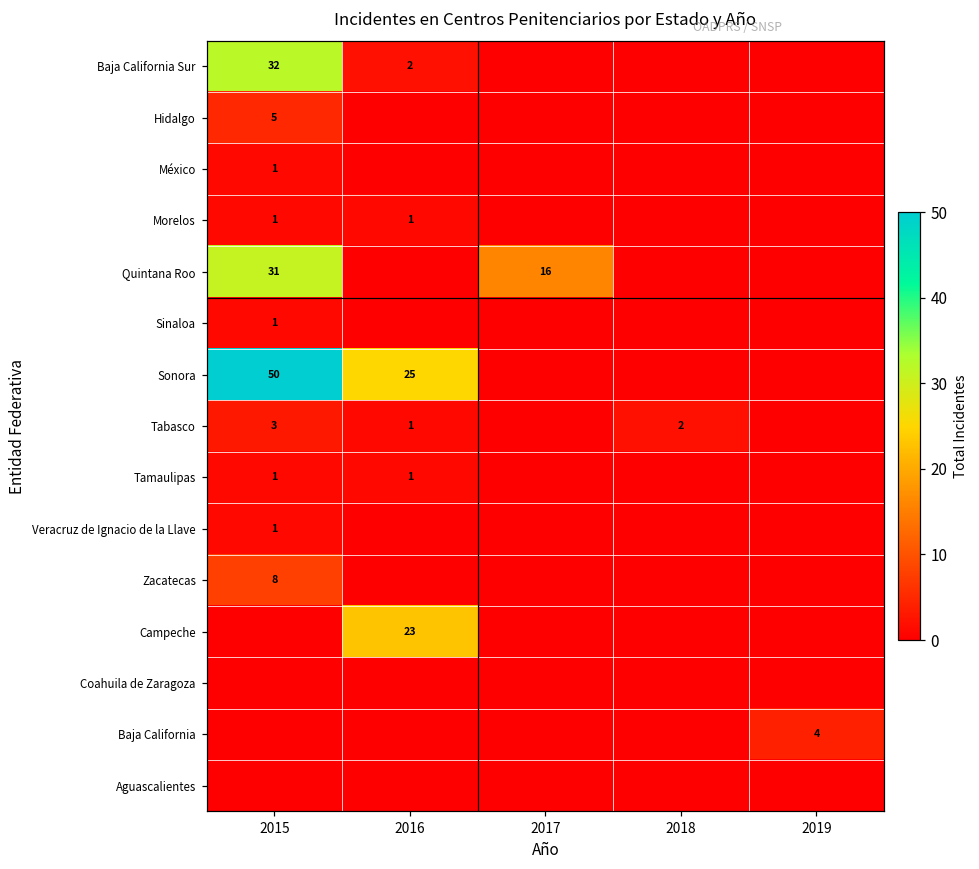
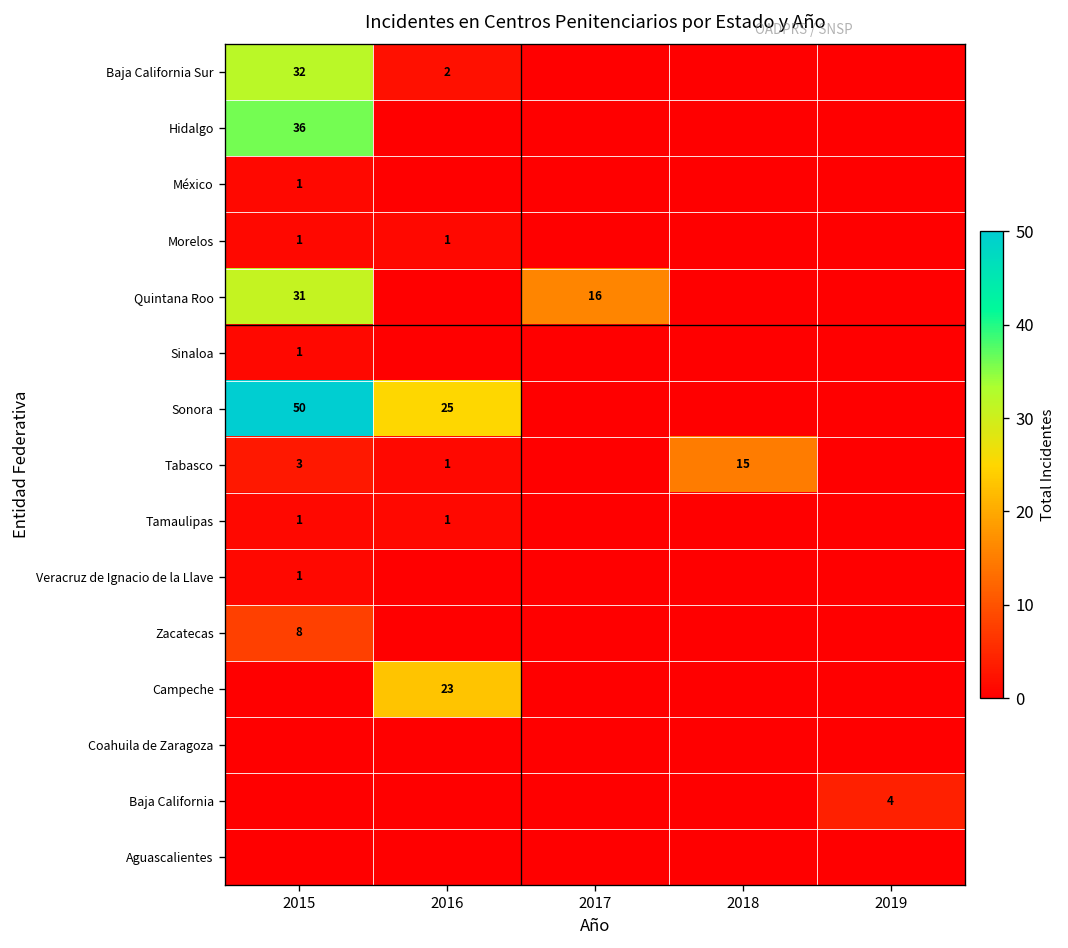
  {
    "Baja California Sur": {
      "2015": 32,
      "2016": 2
    },
    "Hidalgo": {
-     "2015": 5
+     "2015": 36
    },
    "México": {
      "2015": 1
    },
    "Morelos": {
      "2015": 1,
      "2016": 1
    },
    "Quintana Roo": {
      "2015": 31,
      "2017": 16
    },
    "Sinaloa": {
      "2015": 1
    },
    "Sonora": {
      "2015": 50,
      "2016": 25
    },
    "Tabasco": {
      "2015": 3,
      "2016": 1,
-     "2018": 2
+     "2018": 15
    },
    "Tamaulipas": {
      "2015": 1,
      "2016": 1
    },
    "Veracruz de Ignacio de la Llave": {
      "2015": 1
    },
    "Zacatecas": {
      "2015": 8
    },
    "Campeche": {
      "2016": 23
    },
    "Baja California": {
      "2019": 4
    }
  }
